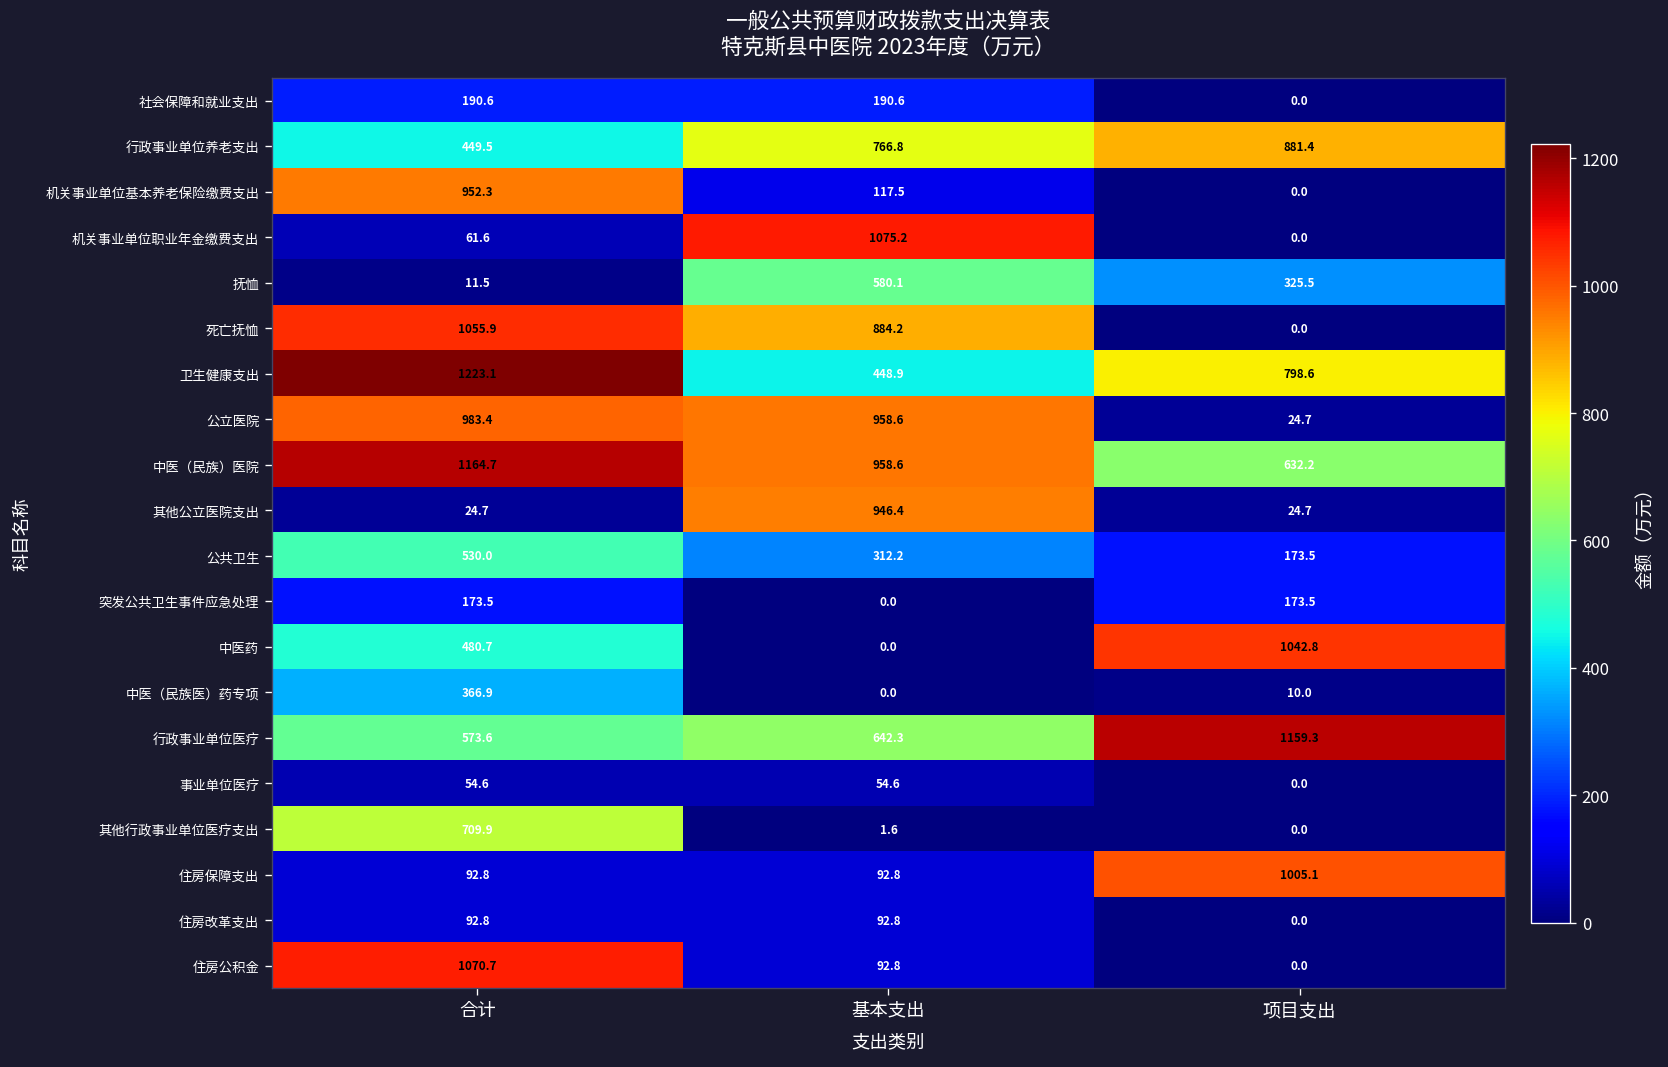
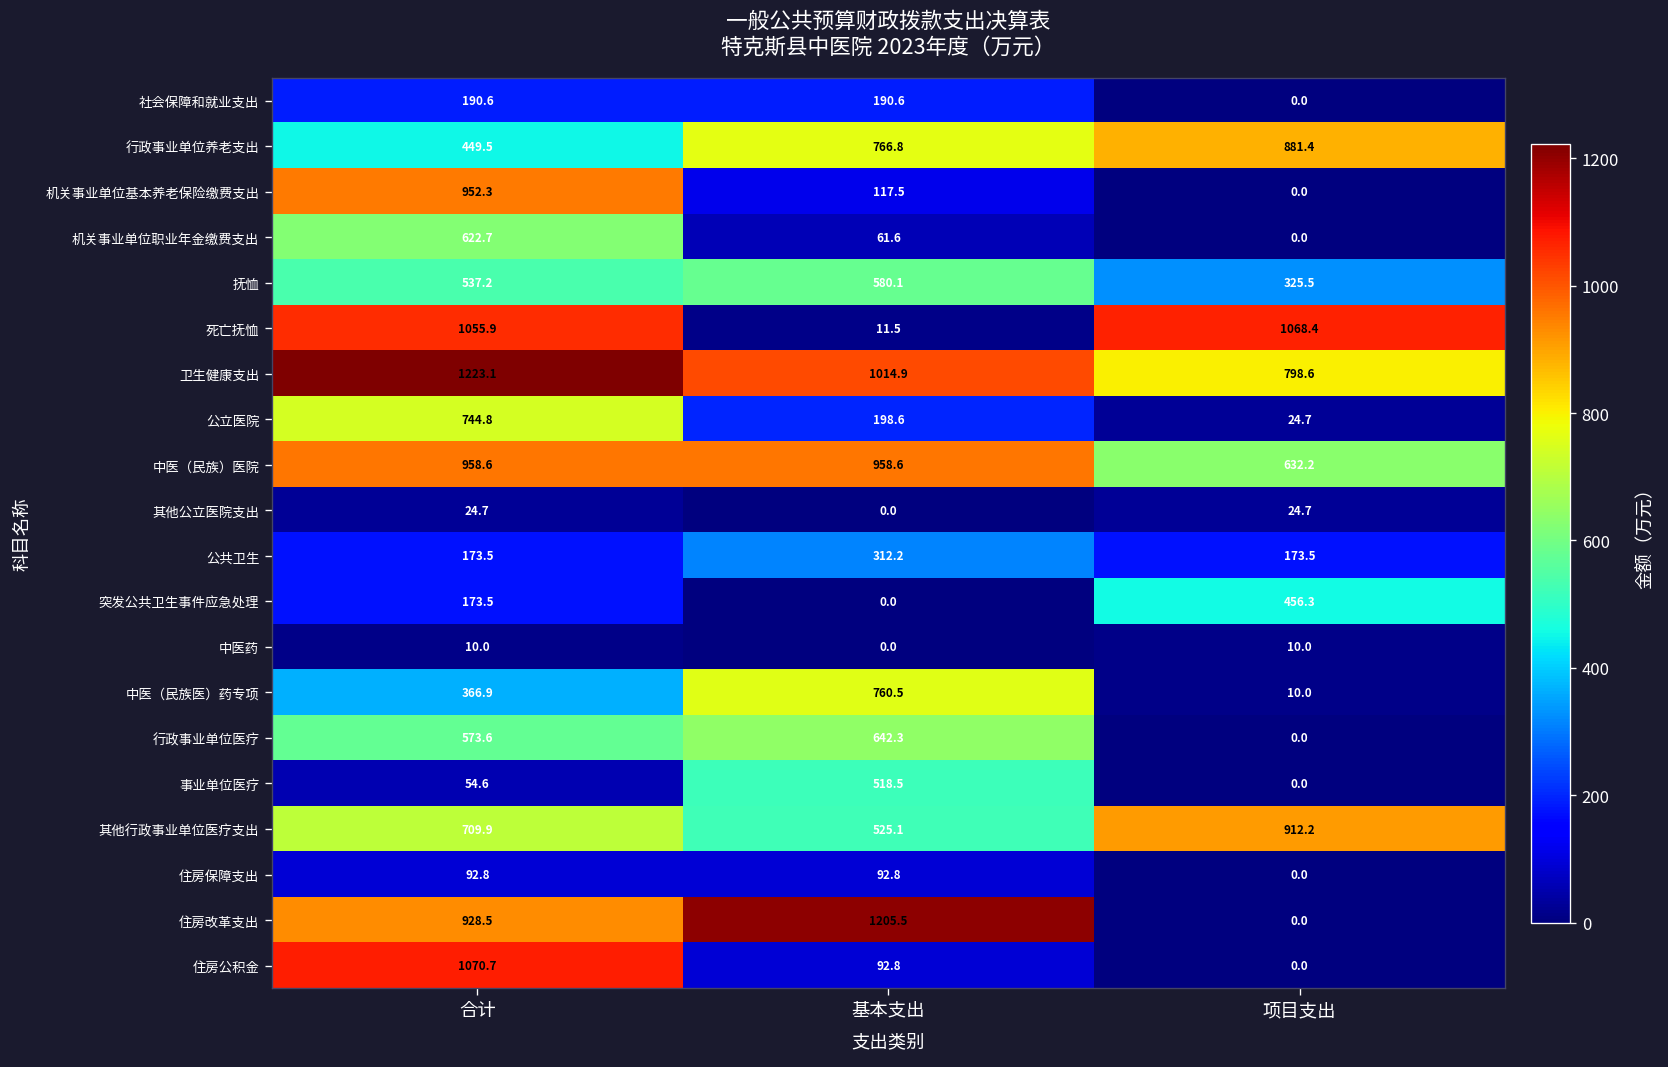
  {
    "社会保障和就业支出": {
      "合计": 190.6,
      "基本支出": 190.6,
      "项目支出": 0.0
    },
    "行政事业单位养老支出": {
      "合计": 449.5,
      "基本支出": 766.8,
      "项目支出": 881.4
    },
    "机关事业单位基本养老保险缴费支出": {
      "合计": 952.3,
      "基本支出": 117.5,
      "项目支出": 0.0
    },
    "机关事业单位职业年金缴费支出": {
-     "合计": 61.6,
-     "基本支出": 1075.2,
+     "合计": 622.7,
+     "基本支出": 61.6,
      "项目支出": 0.0
    },
    "抚恤": {
-     "合计": 11.5,
+     "合计": 537.2,
      "基本支出": 580.1,
      "项目支出": 325.5
    },
    "死亡抚恤": {
      "合计": 1055.9,
-     "基本支出": 884.2,
-     "项目支出": 0.0
+     "基本支出": 11.5,
+     "项目支出": 1068.4
    },
    "卫生健康支出": {
      "合计": 1223.1,
-     "基本支出": 448.9,
+     "基本支出": 1014.9,
      "项目支出": 798.6
    },
    "公立医院": {
-     "合计": 983.4,
-     "基本支出": 958.6,
+     "合计": 744.8,
+     "基本支出": 198.6,
      "项目支出": 24.7
    },
    "中医（民族）医院": {
-     "合计": 1164.7,
+     "合计": 958.6,
      "基本支出": 958.6,
      "项目支出": 632.2
    },
    "其他公立医院支出": {
      "合计": 24.7,
-     "基本支出": 946.4,
+     "基本支出": 0.0,
      "项目支出": 24.7
    },
    "公共卫生": {
-     "合计": 530.0,
+     "合计": 173.5,
      "基本支出": 312.2,
      "项目支出": 173.5
    },
    "突发公共卫生事件应急处理": {
      "合计": 173.5,
      "基本支出": 0.0,
-     "项目支出": 173.5
+     "项目支出": 456.3
    },
    "中医药": {
-     "合计": 480.7,
+     "合计": 10.0,
      "基本支出": 0.0,
-     "项目支出": 1042.8
+     "项目支出": 10.0
    },
    "中医（民族医）药专项": {
      "合计": 366.9,
-     "基本支出": 0.0,
+     "基本支出": 760.5,
      "项目支出": 10.0
    },
    "行政事业单位医疗": {
      "合计": 573.6,
      "基本支出": 642.3,
-     "项目支出": 1159.3
+     "项目支出": 0.0
    },
    "事业单位医疗": {
      "合计": 54.6,
-     "基本支出": 54.6,
+     "基本支出": 518.5,
      "项目支出": 0.0
    },
    "其他行政事业单位医疗支出": {
      "合计": 709.9,
-     "基本支出": 1.6,
-     "项目支出": 0.0
+     "基本支出": 525.1,
+     "项目支出": 912.2
    },
    "住房保障支出": {
      "合计": 92.8,
      "基本支出": 92.8,
-     "项目支出": 1005.1
+     "项目支出": 0.0
    },
    "住房改革支出": {
-     "合计": 92.8,
-     "基本支出": 92.8,
+     "合计": 928.5,
+     "基本支出": 1205.5,
      "项目支出": 0.0
    },
    "住房公积金": {
      "合计": 1070.7,
      "基本支出": 92.8,
      "项目支出": 0.0
    }
  }
